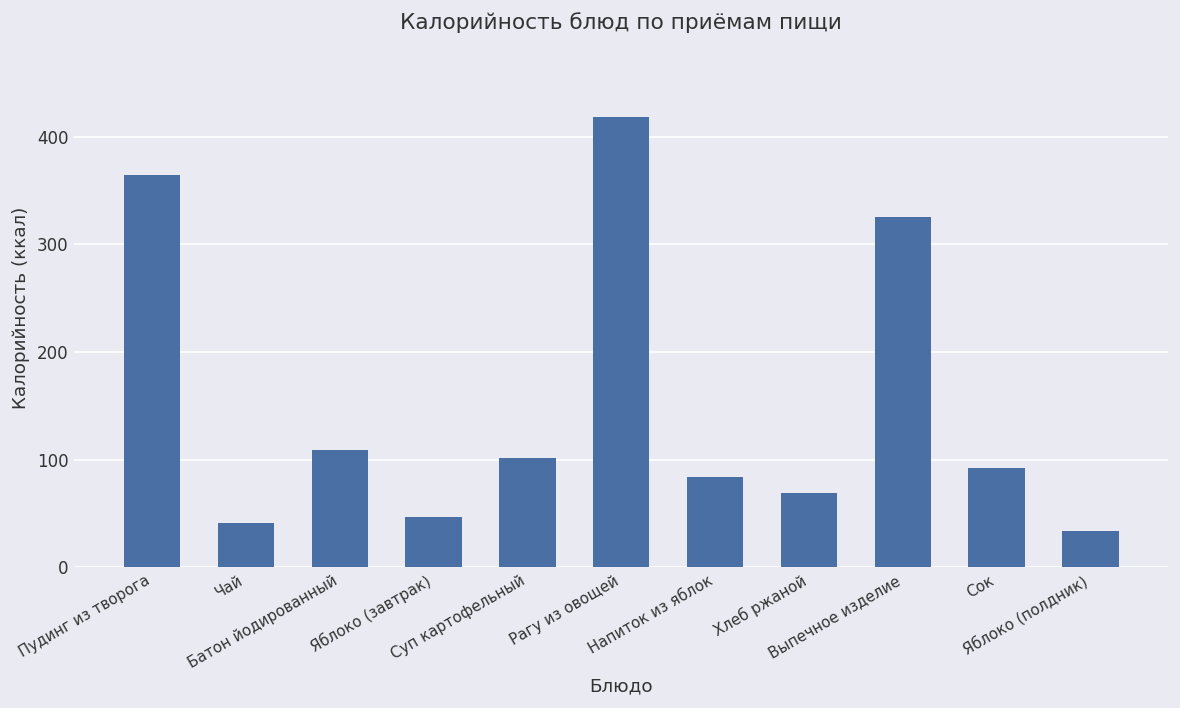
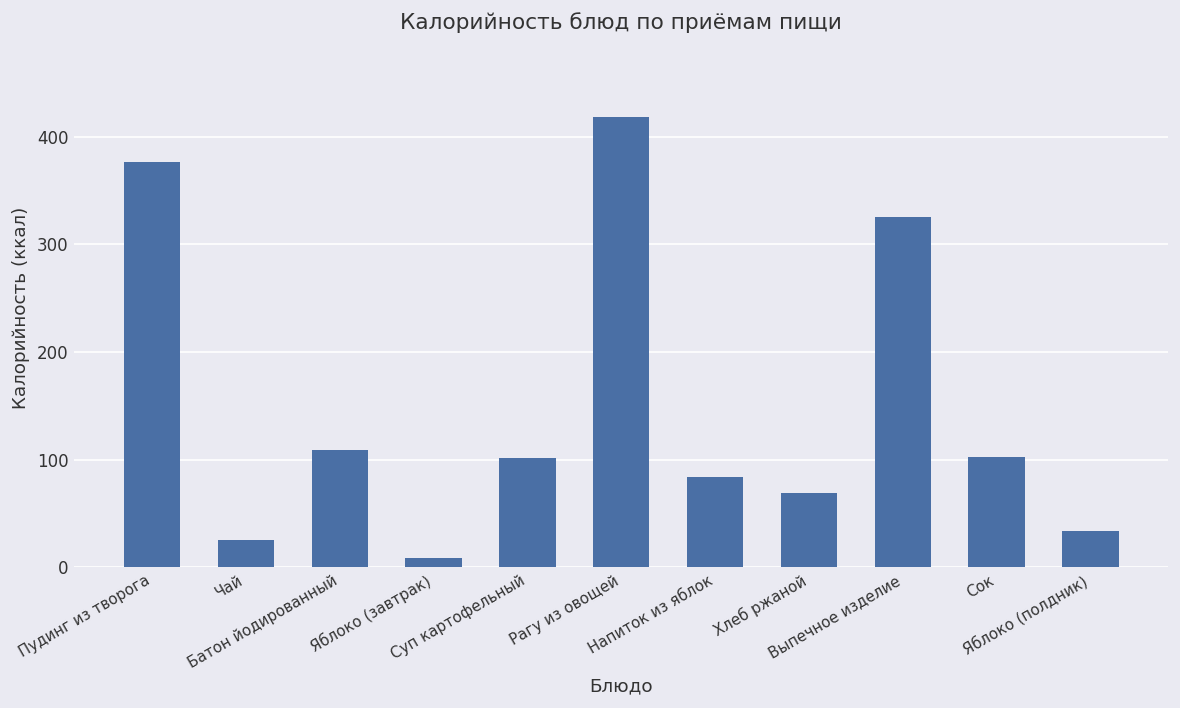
  {
-   "Пудинг из творога": 360,
-   "Чай": 40,
+   "Пудинг из творога": 380,
+   "Чай": 30,
    "Батон йодированный": 110,
-   "Яблоко (завтрак)": 50,
+   "Яблоко (завтрак)": 10,
    "Суп картофельный": 100,
    "Рагу из овощей": 420,
    "Напиток из яблок": 80,
    "Хлеб ржаной": 70,
    "Выпечное изделие": 330,
-   "Сок": 90,
+   "Сок": 100,
    "Яблоко (полдник)": 30
  }
